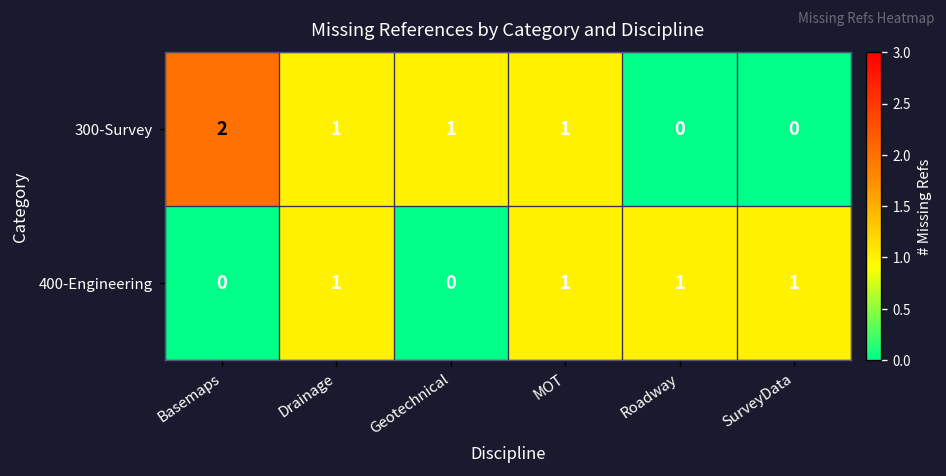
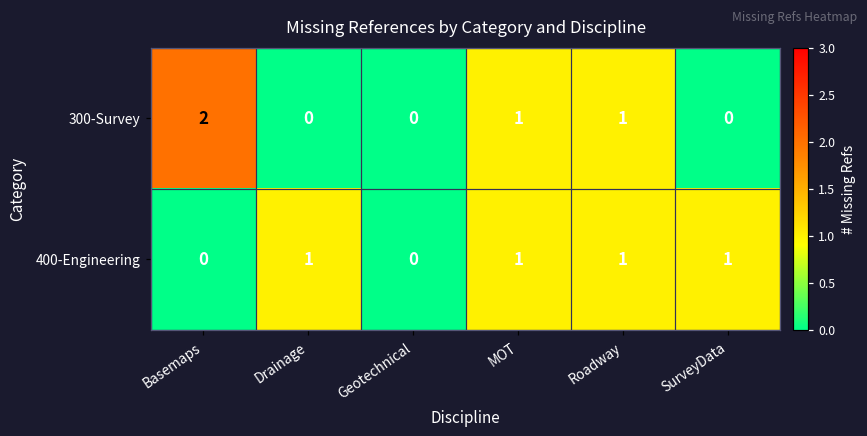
  {
    "300-Survey": {
      "Basemaps": 2,
-     "Drainage": 1,
-     "Geotechnical": 1,
+     "Drainage": 0,
+     "Geotechnical": 0,
      "MOT": 1,
-     "Roadway": 0,
+     "Roadway": 1,
      "SurveyData": 0
    },
    "400-Engineering": {
      "Basemaps": 0,
      "Drainage": 1,
      "Geotechnical": 0,
      "MOT": 1,
      "Roadway": 1,
      "SurveyData": 1
    }
  }
